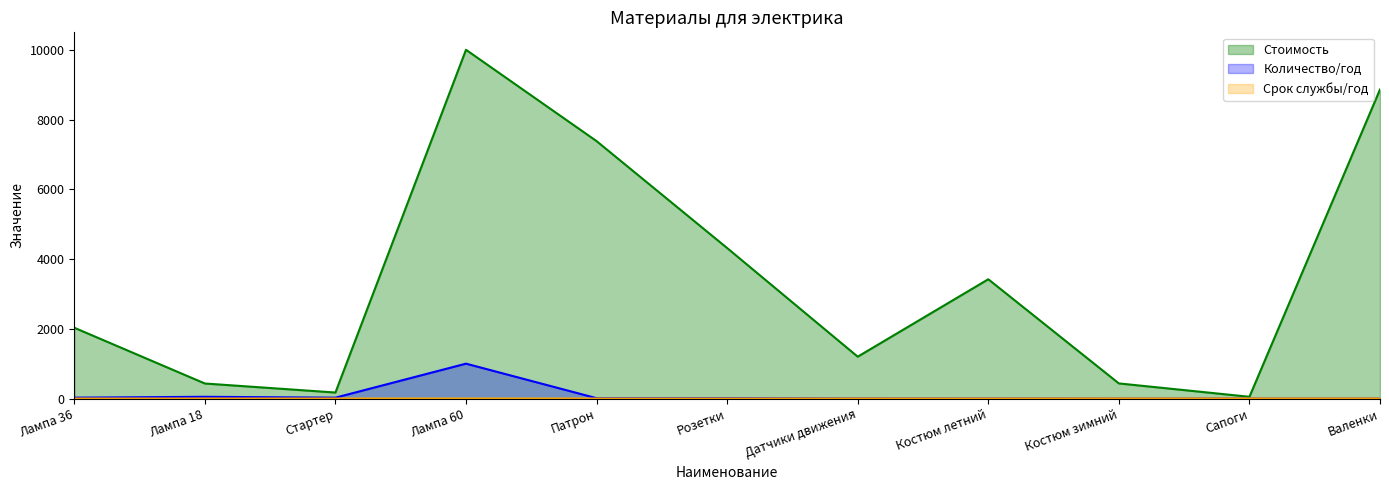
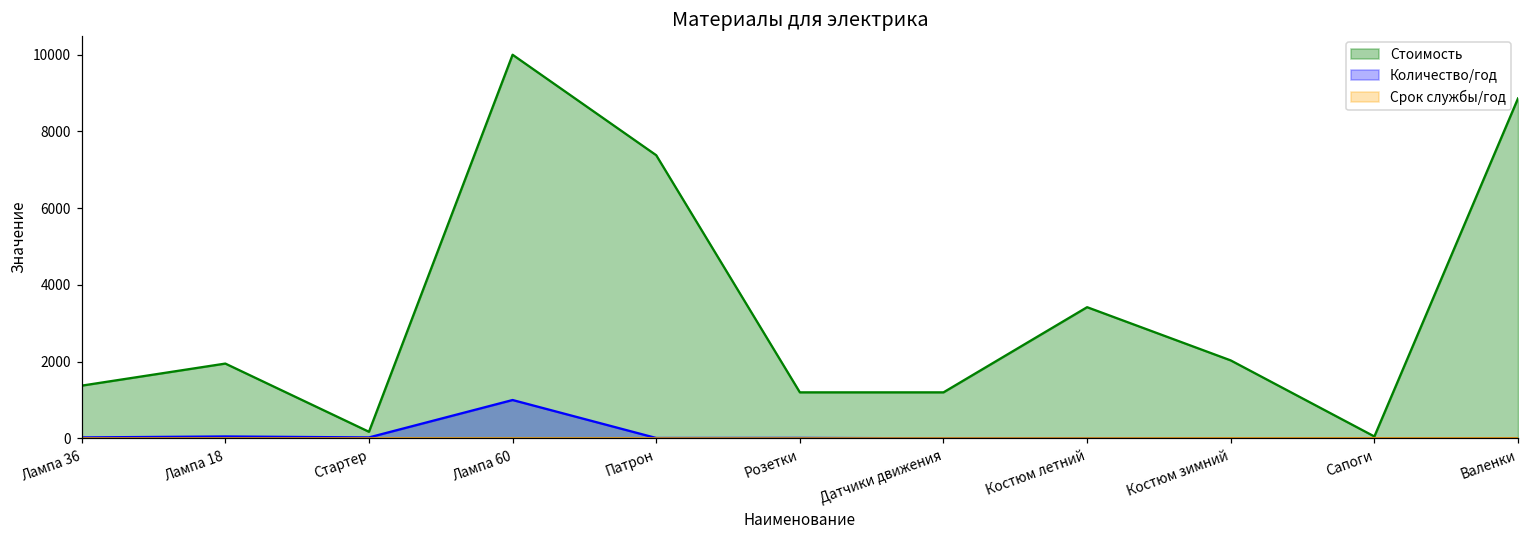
  {
    "Стоимость": {
-     "Лампа 36": 2000,
-     "Лампа 18": 400,
+     "Лампа 36": 1400,
+     "Лампа 18": 2000,
      "Стартер": 200,
      "Лампа 60": 10000,
      "Патрон": 7400,
-     "Розетки": 4300,
+     "Розетки": 1200,
      "Датчики движения": 1200,
      "Костюм летний": 3400,
-     "Костюм зимний": 400,
+     "Костюм зимний": 2000,
      "Валенки": 8900
    },
    "Количество/год": {
      "Лампа 60": 1000
    },
    "Срок службы/год": {
      "Лампа 60": 0
    }
  }
